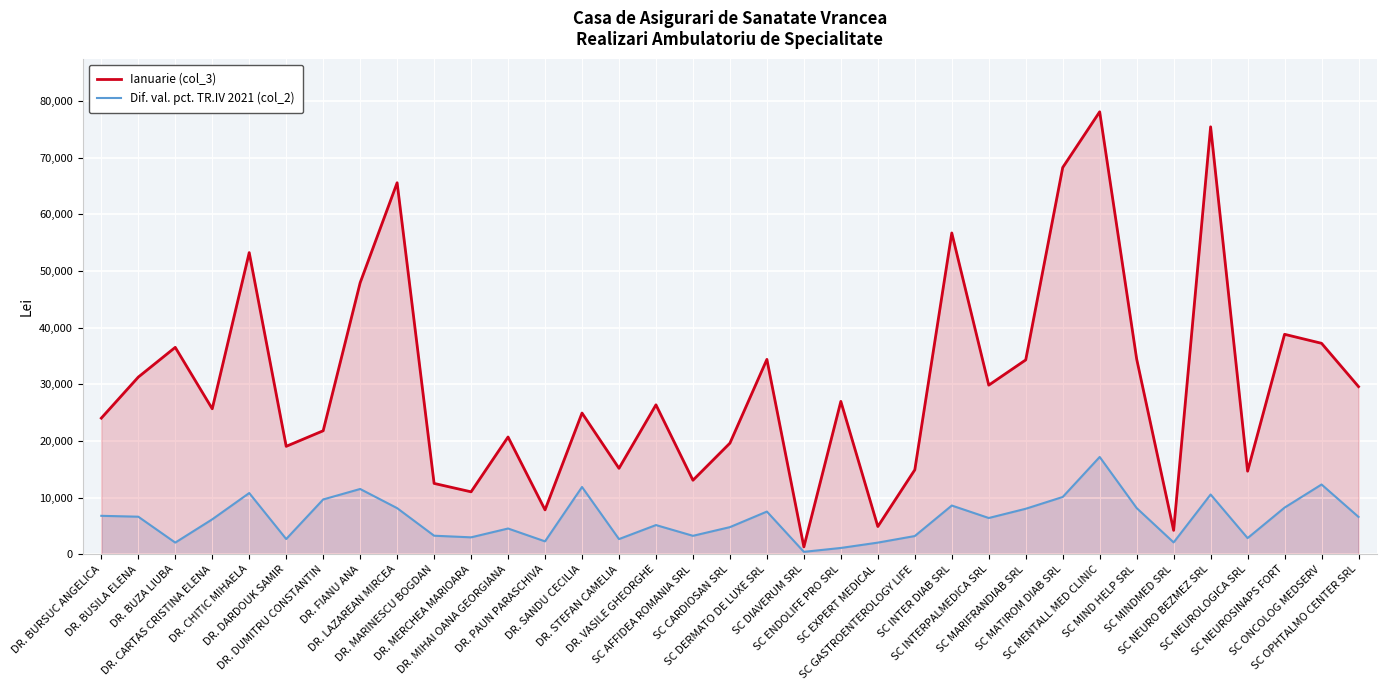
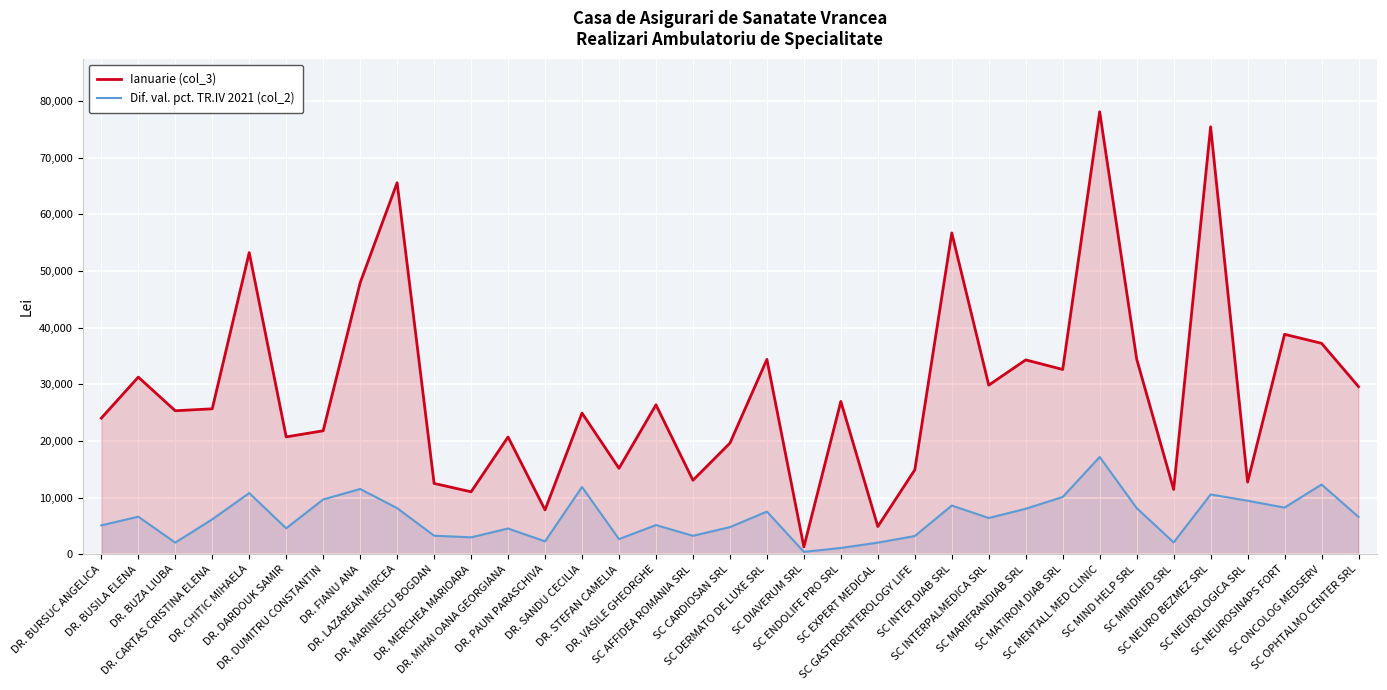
  {
    "Ianuarie (col_3)": {
      "DR. BURSUC ANGELICA": "24,000",
      "DR. BUSILA ELENA": "31,000",
-     "DR. BUZA LIUBA": "37,000",
+     "DR. BUZA LIUBA": "25,000",
      "DR. CARTAS CRISTINA ELENA": "26,000",
      "DR. CHITIC MIHAELA": "53,000",
-     "DR. DARDOUK SAMIR": "19,000",
+     "DR. DARDOUK SAMIR": "21,000",
      "DR. DUMITRU CONSTANTIN": "22,000",
      "DR. FIANU ANA": "48,000",
      "DR. LAZAREAN MIRCEA": "66,000",
      "DR. MARINESCU BOGDAN": "13,000",
      "DR. MERCHEA MARIOARA": "11,000",
      "DR. MIHAI OANA GEORGIANA": "21,000",
      "DR. PAUN PARASCHIVA": "8,000",
      "DR. SANDU CECILIA": "25,000",
      "DR. STEFAN CAMELIA": "15,000",
      "DR. VASILE GHEORGHE": "26,000",
      "SC AFFIDEA ROMANIA SRL": "13,000",
      "SC CARDIOSAN SRL": "20,000",
      "SC DERMATO DE LUXE SRL": "34,000",
      "SC DIAVERUM SRL": "1,000",
      "SC ENDOLIFE PRO SRL": "27,000",
      "SC EXPERT MEDICAL": "5,000",
      "SC GASTROENTEROLOGY LIFE": "15,000",
      "SC INTER DIAB SRL": "57,000",
      "SC INTERPALMEDICA SRL": "30,000",
      "SC MARIFRANDIAB SRL": "34,000",
-     "SC MATIROM DIAB SRL": "68,000",
+     "SC MATIROM DIAB SRL": "33,000",
      "SC MENTALL MED CLINIC": "78,000",
      "SC MIND HELP SRL": "34,000",
-     "SC MINDMED SRL": "4,000",
+     "SC MINDMED SRL": "11,000",
      "SC NEURO BEZMEZ SRL": "75,000",
-     "SC NEUROLOGICA SRL": "15,000",
+     "SC NEUROLOGICA SRL": "13,000",
      "SC NEUROSINAPS FORT": "39,000",
      "SC ONCOLOG MEDSERV": "37,000",
      "SC OPHTALMO CENTER SRL": "30,000"
    },
    "Dif. val. pct. TR.IV 2021 (col_2)": {
-     "DR. BURSUC ANGELICA": "7,000",
+     "DR. BURSUC ANGELICA": "5,000",
      "DR. BUSILA ELENA": "7,000",
      "DR. BUZA LIUBA": "2,000",
      "DR. CARTAS CRISTINA ELENA": "6,000",
      "DR. CHITIC MIHAELA": "11,000",
-     "DR. DARDOUK SAMIR": "3,000",
+     "DR. DARDOUK SAMIR": "5,000",
      "DR. DUMITRU CONSTANTIN": "10,000",
      "DR. FIANU ANA": "12,000",
      "DR. LAZAREAN MIRCEA": "8,000",
      "DR. MARINESCU BOGDAN": "3,000",
      "DR. MERCHEA MARIOARA": "3,000",
      "DR. MIHAI OANA GEORGIANA": "5,000",
      "DR. PAUN PARASCHIVA": "2,000",
      "DR. SANDU CECILIA": "12,000",
      "DR. STEFAN CAMELIA": "3,000",
      "DR. VASILE GHEORGHE": "5,000",
      "SC AFFIDEA ROMANIA SRL": "3,000",
      "SC CARDIOSAN SRL": "5,000",
      "SC DERMATO DE LUXE SRL": "8,000",
      "SC DIAVERUM SRL": "0",
      "SC ENDOLIFE PRO SRL": "1,000",
      "SC EXPERT MEDICAL": "2,000",
      "SC GASTROENTEROLOGY LIFE": "3,000",
      "SC INTER DIAB SRL": "9,000",
      "SC INTERPALMEDICA SRL": "6,000",
      "SC MARIFRANDIAB SRL": "8,000",
      "SC MATIROM DIAB SRL": "10,000",
      "SC MENTALL MED CLINIC": "17,000",
      "SC MIND HELP SRL": "8,000",
      "SC MINDMED SRL": "2,000",
      "SC NEURO BEZMEZ SRL": "11,000",
-     "SC NEUROLOGICA SRL": "3,000",
+     "SC NEUROLOGICA SRL": "9,000",
      "SC NEUROSINAPS FORT": "8,000",
      "SC ONCOLOG MEDSERV": "12,000",
      "SC OPHTALMO CENTER SRL": "7,000"
    }
  }
